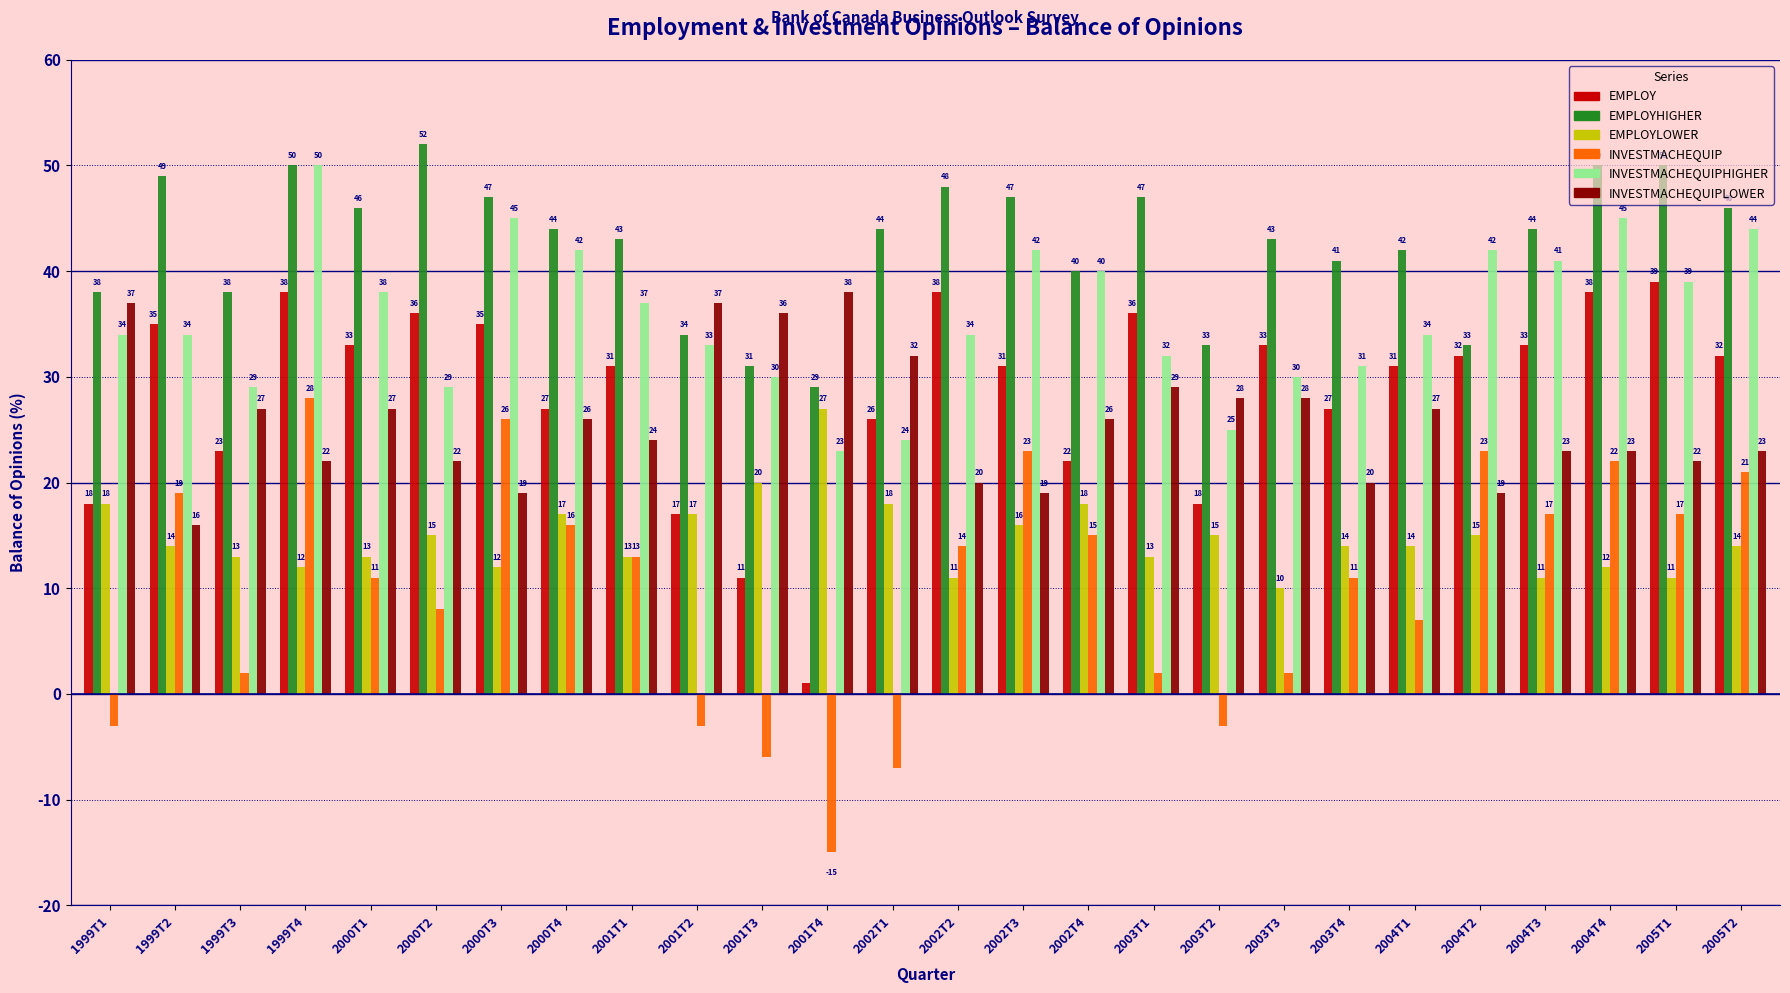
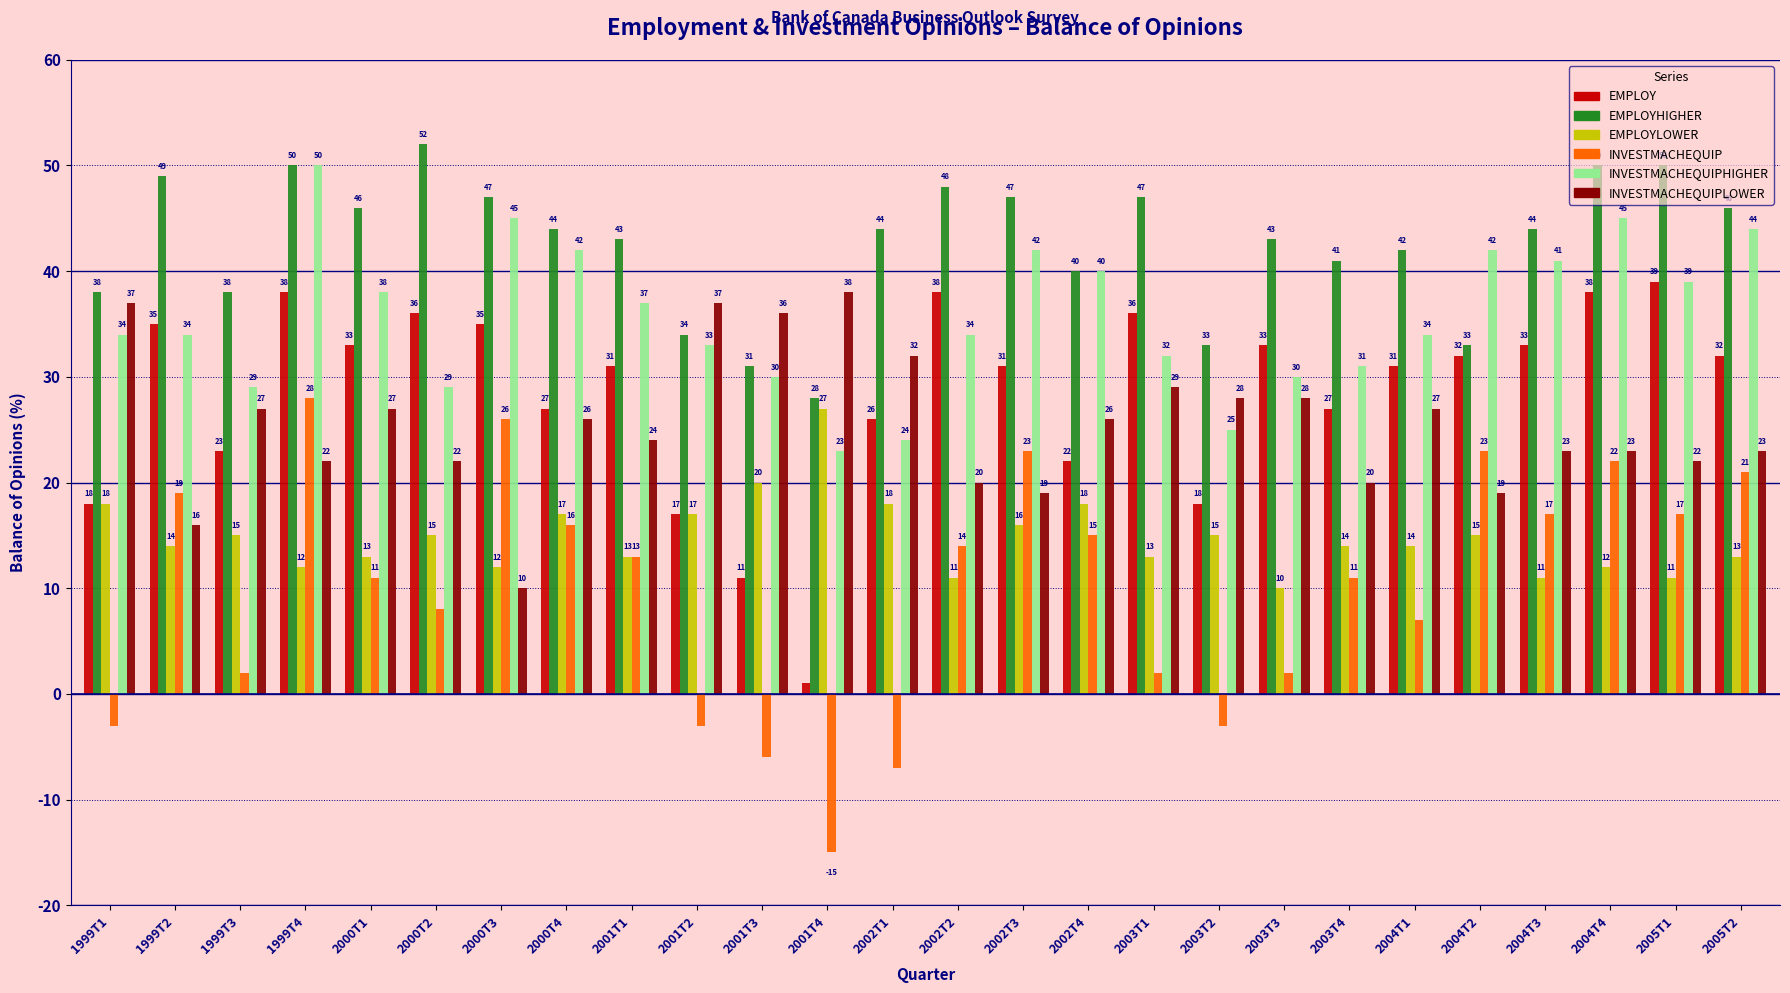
  {
    "EMPLOY": {
      "1999T1": 18,
      "1999T2": 35,
      "1999T3": 23,
      "1999T4": 38,
      "2000T1": 33,
      "2000T2": 36,
      "2000T3": 35,
      "2000T4": 27,
      "2001T1": 31,
      "2001T2": 17,
      "2001T3": 11,
      "2002T1": 26,
      "2002T2": 38,
      "2002T3": 31,
      "2002T4": 22,
      "2003T1": 36,
      "2003T2": 18,
      "2003T3": 33,
      "2003T4": 27,
      "2004T1": 31,
      "2004T2": 32,
      "2004T3": 33,
      "2004T4": 38,
      "2005T1": 39,
      "2005T2": 32
    },
    "EMPLOYHIGHER": {
      "1999T1": 38,
      "1999T2": 49,
      "1999T3": 38,
      "1999T4": 50,
      "2000T1": 46,
      "2000T2": 52,
      "2000T3": 47,
      "2000T4": 44,
      "2001T1": 43,
      "2001T2": 34,
      "2001T3": 31,
-     "2001T4": 29,
+     "2001T4": 28,
      "2002T1": 44,
      "2002T2": 48,
      "2002T3": 47,
      "2002T4": 40,
      "2003T1": 47,
      "2003T2": 33,
      "2003T3": 43,
      "2003T4": 41,
      "2004T1": 42,
      "2004T2": 33,
      "2004T3": 44
    },
    "EMPLOYLOWER": {
      "1999T1": 18,
      "1999T2": 14,
-     "1999T3": 13,
+     "1999T3": 15,
      "1999T4": 12,
      "2000T1": 13,
      "2000T2": 15,
      "2000T3": 12,
      "2000T4": 17,
      "2001T1": 13,
      "2001T2": 17,
      "2001T3": 20,
      "2001T4": 27,
      "2002T1": 18,
      "2002T2": 11,
      "2002T3": 16,
      "2002T4": 18,
      "2003T1": 13,
      "2003T2": 15,
      "2003T3": 10,
      "2003T4": 14,
      "2004T1": 14,
      "2004T2": 15,
      "2004T3": 11,
      "2004T4": 12,
      "2005T1": 11,
-     "2005T2": 14
+     "2005T2": 13
    },
    "INVESTMACHEQUIP": {
      "1999T2": 19,
      "1999T4": 28,
      "2000T1": 11,
      "2000T3": 26,
      "2000T4": 16,
      "2001T1": 13,
      "2001T4": -15,
      "2002T2": 14,
      "2002T3": 23,
      "2002T4": 15,
      "2003T4": 11,
      "2004T2": 23,
      "2004T3": 17,
      "2004T4": 22,
      "2005T1": 17,
      "2005T2": 21
    },
    "INVESTMACHEQUIPHIGHER": {
      "1999T1": 34,
      "1999T2": 34,
      "1999T3": 29,
      "1999T4": 50,
      "2000T1": 38,
      "2000T2": 29,
      "2000T3": 45,
      "2000T4": 42,
      "2001T1": 37,
      "2001T2": 33,
      "2001T3": 30,
      "2001T4": 23,
      "2002T1": 24,
      "2002T2": 34,
      "2002T3": 42,
      "2002T4": 40,
      "2003T1": 32,
      "2003T2": 25,
      "2003T3": 30,
      "2003T4": 31,
      "2004T1": 34,
      "2004T2": 42,
      "2004T3": 41,
      "2005T1": 39,
      "2005T2": 44
    },
    "INVESTMACHEQUIPLOWER": {
      "1999T1": 37,
      "1999T2": 16,
      "1999T3": 27,
      "1999T4": 22,
      "2000T1": 27,
      "2000T2": 22,
-     "2000T3": 19,
+     "2000T3": 10,
      "2000T4": 26,
      "2001T1": 24,
      "2001T2": 37,
      "2001T3": 36,
      "2001T4": 38,
      "2002T1": 32,
      "2002T2": 20,
      "2002T3": 19,
      "2002T4": 26,
      "2003T1": 29,
      "2003T2": 28,
      "2003T3": 28,
      "2003T4": 20,
      "2004T1": 27,
      "2004T2": 19,
      "2004T3": 23,
      "2004T4": 23,
      "2005T1": 22,
      "2005T2": 23
    }
  }
